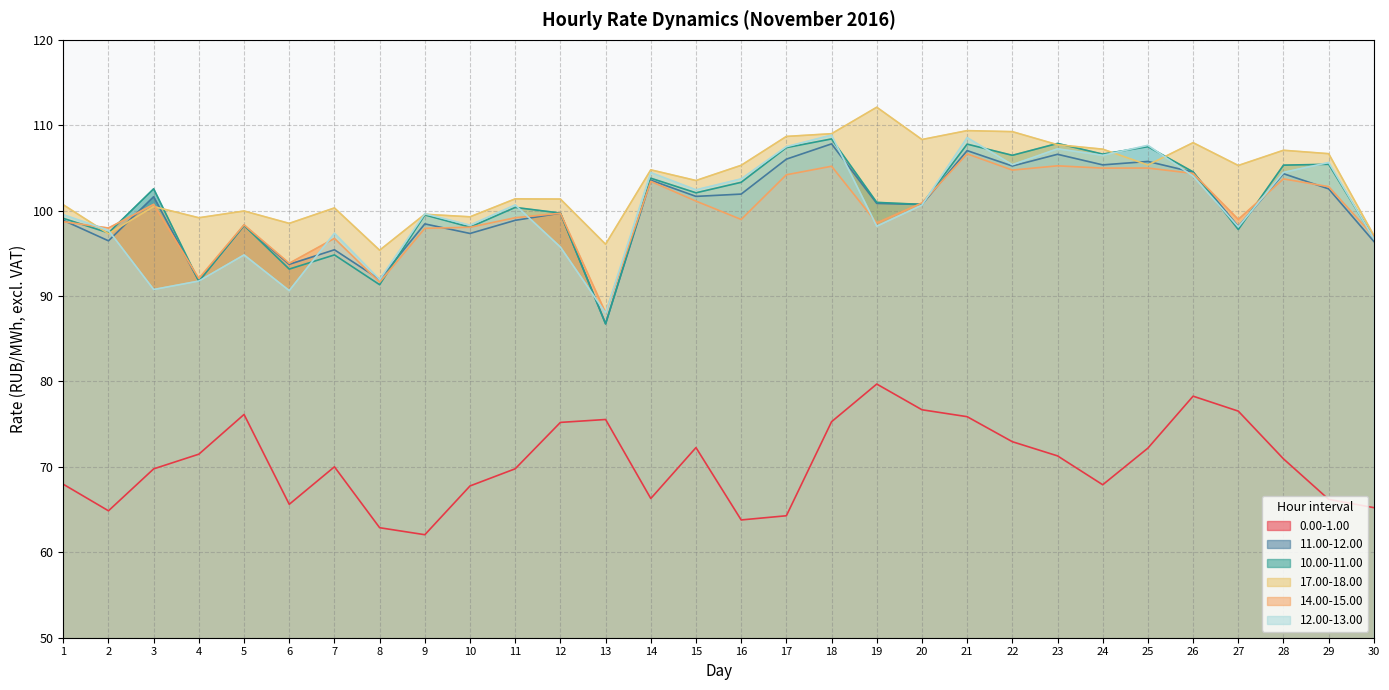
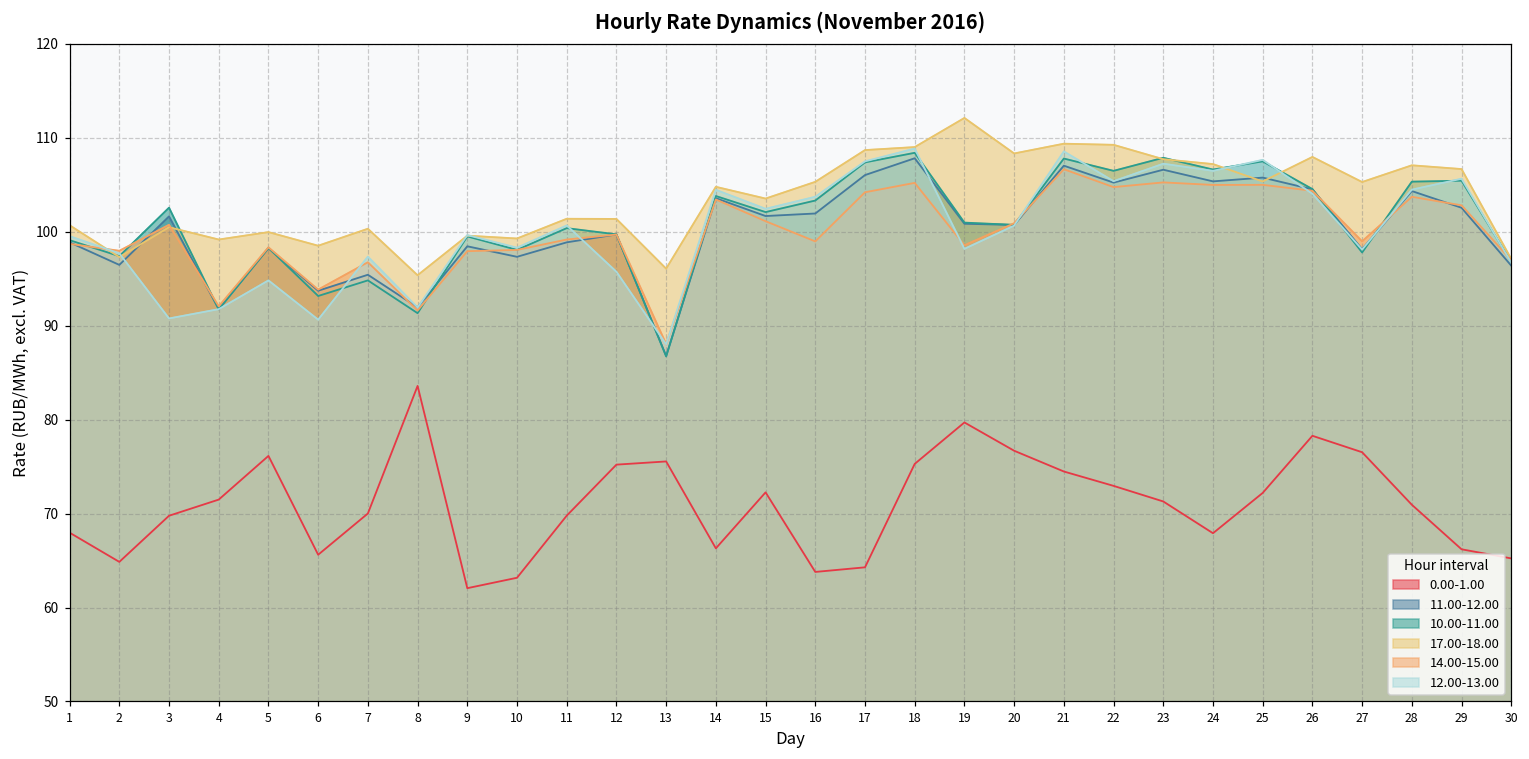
  {
    "0.00-1.00": {
      "1": 68,
      "2": 65,
      "3": 70,
      "4": 71,
      "5": 76,
      "6": 66,
      "7": 70,
-     "8": 63,
+     "8": 84,
      "9": 62,
-     "10": 68,
+     "10": 63,
      "11": 70,
      "12": 75,
      "13": 76,
      "14": 66,
      "15": 72,
      "16": 64,
      "17": 64,
      "18": 75,
      "19": 80,
      "20": 77,
-     "21": 76,
+     "21": 74,
      "22": 73,
      "23": 71,
      "24": 68,
      "25": 72,
      "26": 78,
      "27": 77,
      "28": 71,
      "30": 65
    },
    "12.00-13.00": {
      "1": 100,
      "3": 91,
      "5": 95,
      "6": 91,
      "7": 97,
      "12": 96,
      "14": 104,
      "15": 102,
      "16": 104,
      "19": 98,
      "21": 109,
      "23": 107,
      "26": 104
    }
  }
